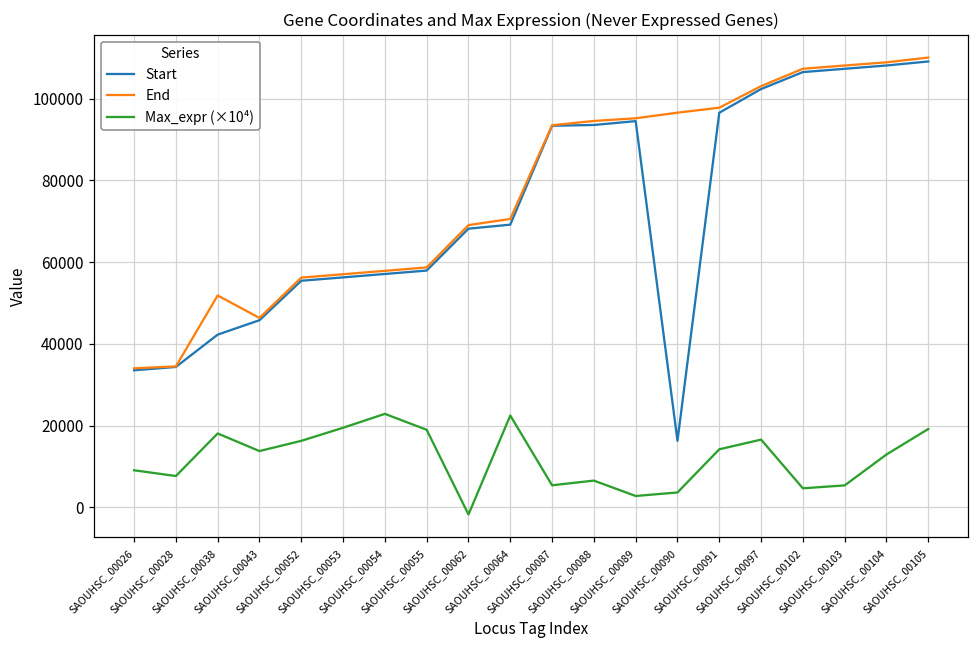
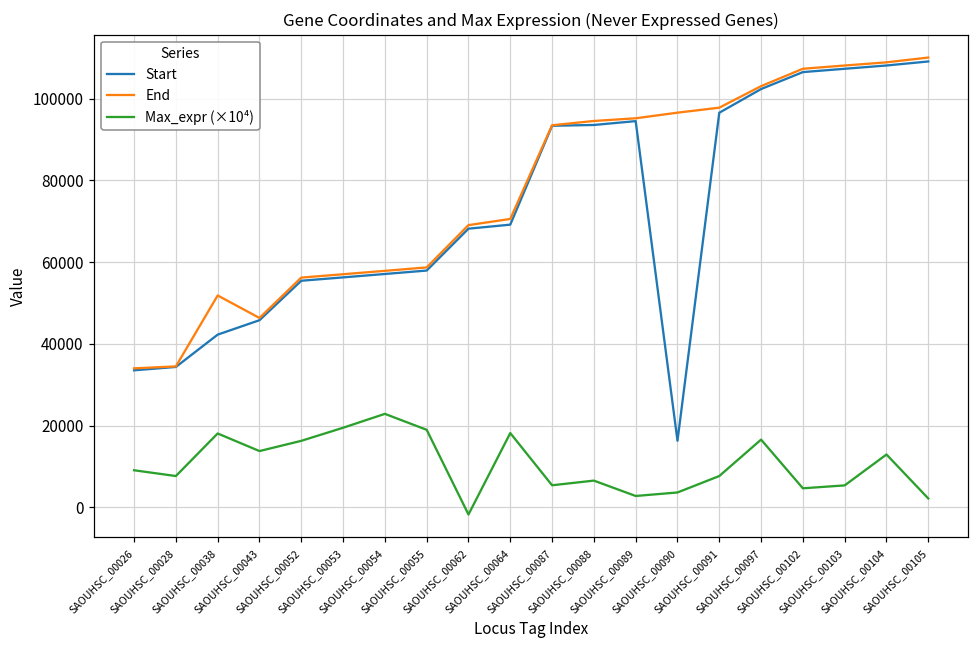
  {
    "Start": {
      "SAOUHSC_00038": 42000,
      "SAOUHSC_00052": 55000,
      "SAOUHSC_00053": 56000,
      "SAOUHSC_00054": 57000,
      "SAOUHSC_00055": 58000,
      "SAOUHSC_00062": 68000,
      "SAOUHSC_00064": 69000,
      "SAOUHSC_00088": 94000,
      "SAOUHSC_00089": 95000,
      "SAOUHSC_00090": 16000,
      "SAOUHSC_00091": 97000,
      "SAOUHSC_00097": 102000,
      "SAOUHSC_00102": 107000,
      "SAOUHSC_00103": 107000,
      "SAOUHSC_00104": 108000,
      "SAOUHSC_00105": 109000
    },
    "End": {
      "SAOUHSC_00038": 52000,
      "SAOUHSC_00052": 56000,
      "SAOUHSC_00053": 57000,
      "SAOUHSC_00054": 58000,
      "SAOUHSC_00055": 59000,
      "SAOUHSC_00062": 69000,
      "SAOUHSC_00064": 71000,
      "SAOUHSC_00088": 95000,
      "SAOUHSC_00089": 95000,
      "SAOUHSC_00090": 97000,
      "SAOUHSC_00091": 98000,
      "SAOUHSC_00097": 103000,
      "SAOUHSC_00102": 107000,
      "SAOUHSC_00103": 108000,
      "SAOUHSC_00104": 109000,
      "SAOUHSC_00105": 110000
    },
    "Max_expr (×10⁴)": {
      "SAOUHSC_00026": 9000,
      "SAOUHSC_00028": 8000,
      "SAOUHSC_00038": 18000,
      "SAOUHSC_00043": 14000,
      "SAOUHSC_00052": 16000,
      "SAOUHSC_00053": 20000,
      "SAOUHSC_00054": 23000,
      "SAOUHSC_00055": 19000,
      "SAOUHSC_00062": -2000,
-     "SAOUHSC_00064": 23000,
+     "SAOUHSC_00064": 18000,
      "SAOUHSC_00087": 5000,
      "SAOUHSC_00088": 7000,
      "SAOUHSC_00089": 3000,
      "SAOUHSC_00090": 4000,
-     "SAOUHSC_00091": 14000,
+     "SAOUHSC_00091": 8000,
      "SAOUHSC_00097": 17000,
      "SAOUHSC_00102": 5000,
      "SAOUHSC_00103": 5000,
      "SAOUHSC_00104": 13000,
-     "SAOUHSC_00105": 19000
+     "SAOUHSC_00105": 2000
    }
  }
